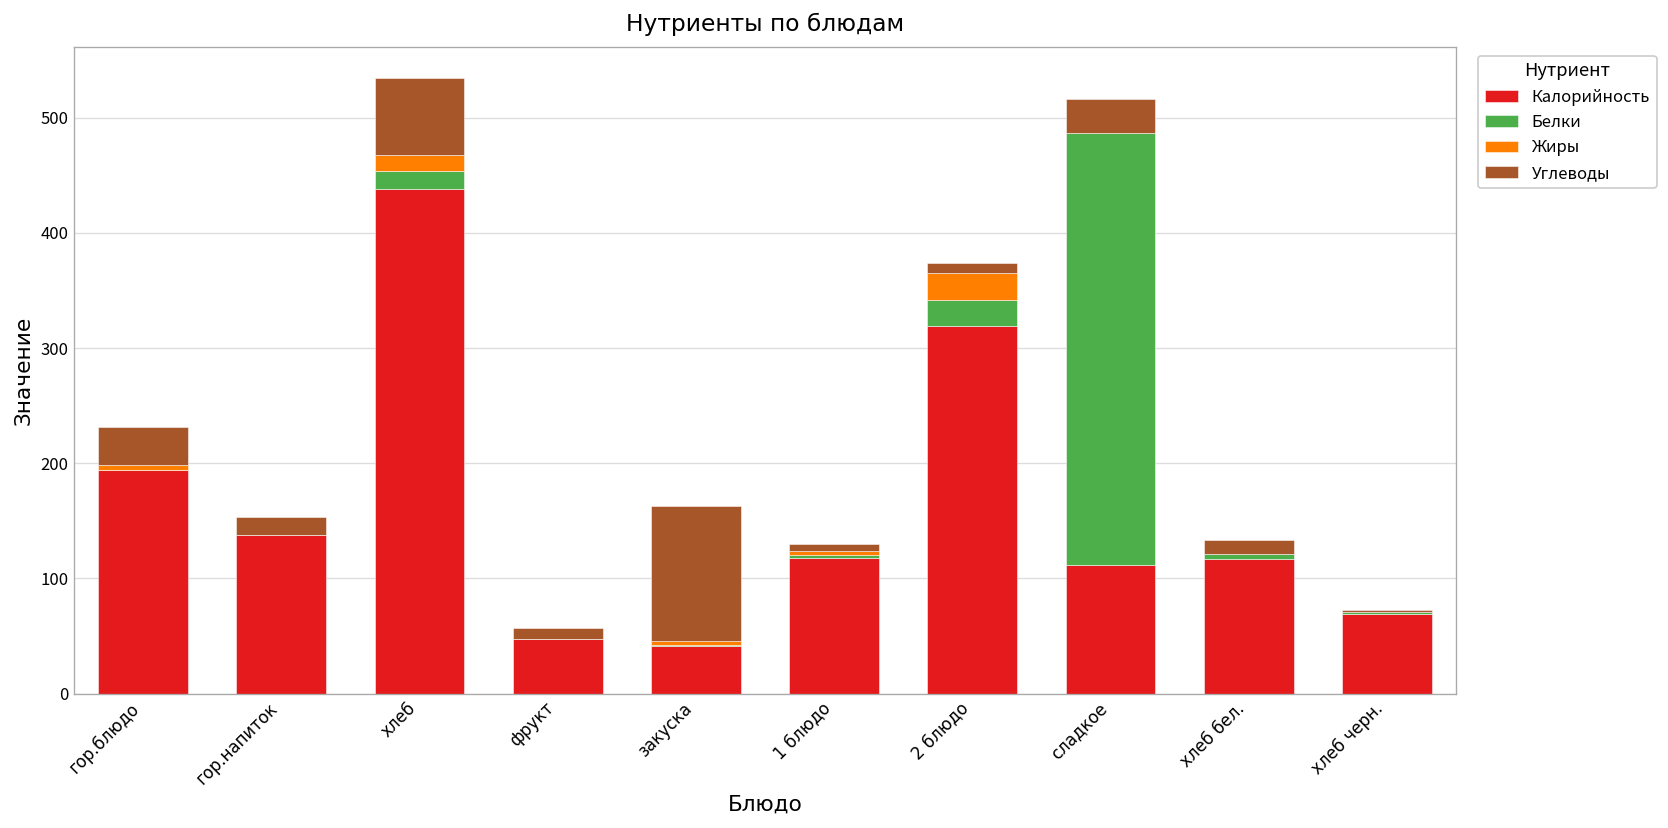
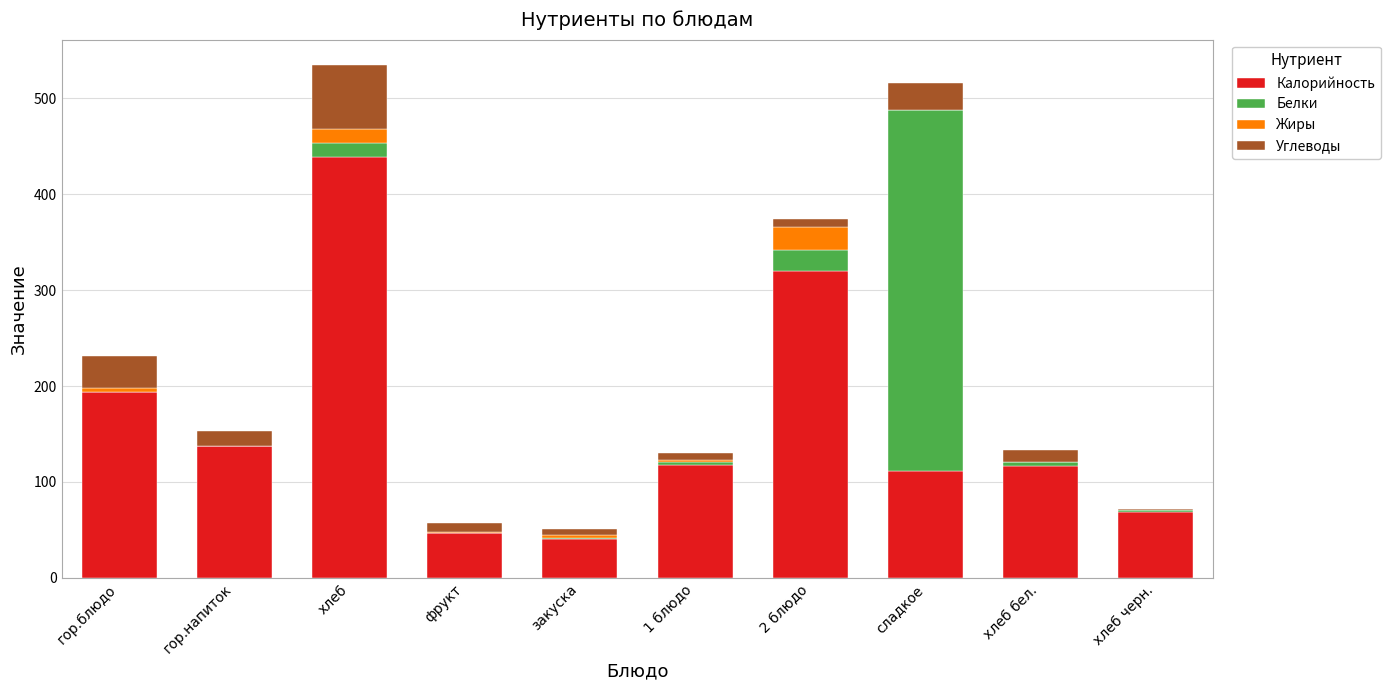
  {
    "Калорийность": {
      "гор.блюдо": 190,
      "гор.напиток": 140,
      "хлеб": 440,
      "фрукт": 50,
      "закуска": 40,
      "1 блюдо": 120,
      "2 блюдо": 320,
      "сладкое": 110,
      "хлеб бел.": 120,
      "хлеб черн.": 70
    },
    "Белки": {
      "хлеб": 20,
      "1 блюдо": 0,
      "2 блюдо": 20,
      "сладкое": 380,
      "хлеб бел.": 0
    },
    "Жиры": {
      "гор.блюдо": 0,
      "хлеб": 10,
      "закуска": 0,
      "1 блюдо": 0,
      "2 блюдо": 20,
      "сладкое": 0
    },
    "Углеводы": {
      "гор.блюдо": 30,
      "гор.напиток": 20,
      "хлеб": 70,
      "фрукт": 10,
-     "закуска": 120,
+     "закуска": 10,
      "1 блюдо": 10,
      "2 блюдо": 10,
      "сладкое": 30,
      "хлеб бел.": 10
    }
  }
